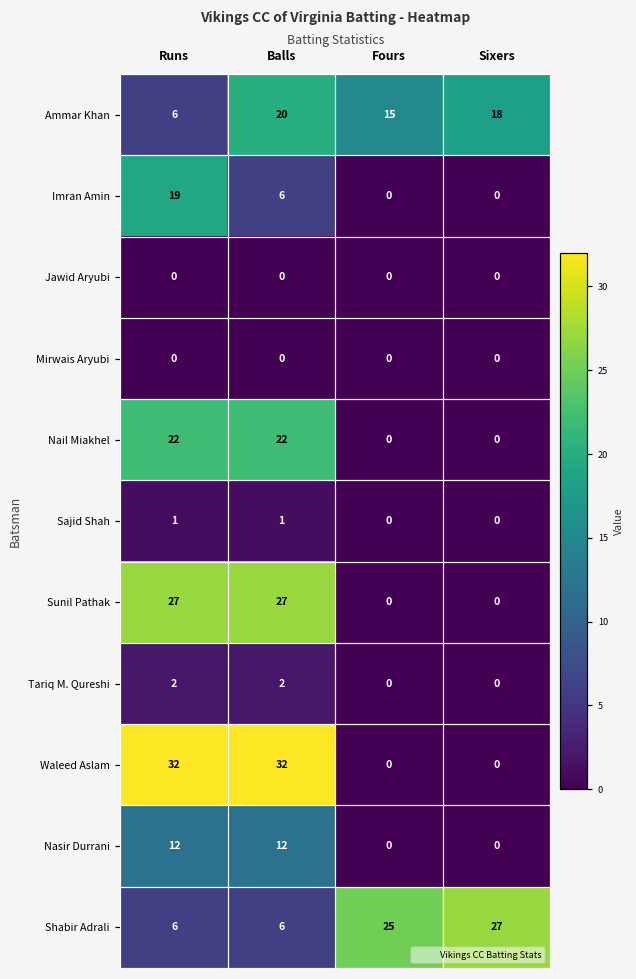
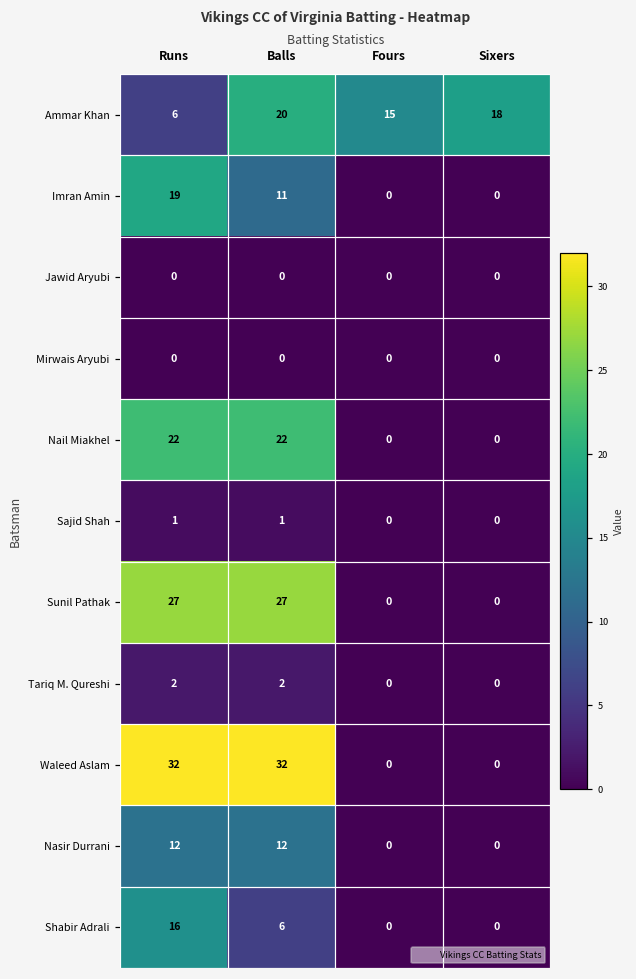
  {
    "Ammar Khan": {
      "Runs": 6,
      "Balls": 20,
      "Fours": 15,
      "Sixers": 18
    },
    "Imran Amin": {
      "Runs": 19,
-     "Balls": 6,
+     "Balls": 11,
      "Fours": 0,
      "Sixers": 0
    },
    "Jawid Aryubi": {
      "Runs": 0,
      "Balls": 0,
      "Fours": 0,
      "Sixers": 0
    },
    "Mirwais Aryubi": {
      "Runs": 0,
      "Balls": 0,
      "Fours": 0,
      "Sixers": 0
    },
    "Nail Miakhel": {
      "Runs": 22,
      "Balls": 22,
      "Fours": 0,
      "Sixers": 0
    },
    "Sajid Shah": {
      "Runs": 1,
      "Balls": 1,
      "Fours": 0,
      "Sixers": 0
    },
    "Sunil Pathak": {
      "Runs": 27,
      "Balls": 27,
      "Fours": 0,
      "Sixers": 0
    },
    "Tariq M. Qureshi": {
      "Runs": 2,
      "Balls": 2,
      "Fours": 0,
      "Sixers": 0
    },
    "Waleed Aslam": {
      "Runs": 32,
      "Balls": 32,
      "Fours": 0,
      "Sixers": 0
    },
    "Nasir Durrani": {
      "Runs": 12,
      "Balls": 12,
      "Fours": 0,
      "Sixers": 0
    },
    "Shabir Adrali": {
-     "Runs": 6,
+     "Runs": 16,
      "Balls": 6,
-     "Fours": 25,
-     "Sixers": 27
+     "Fours": 0,
+     "Sixers": 0
    }
  }
